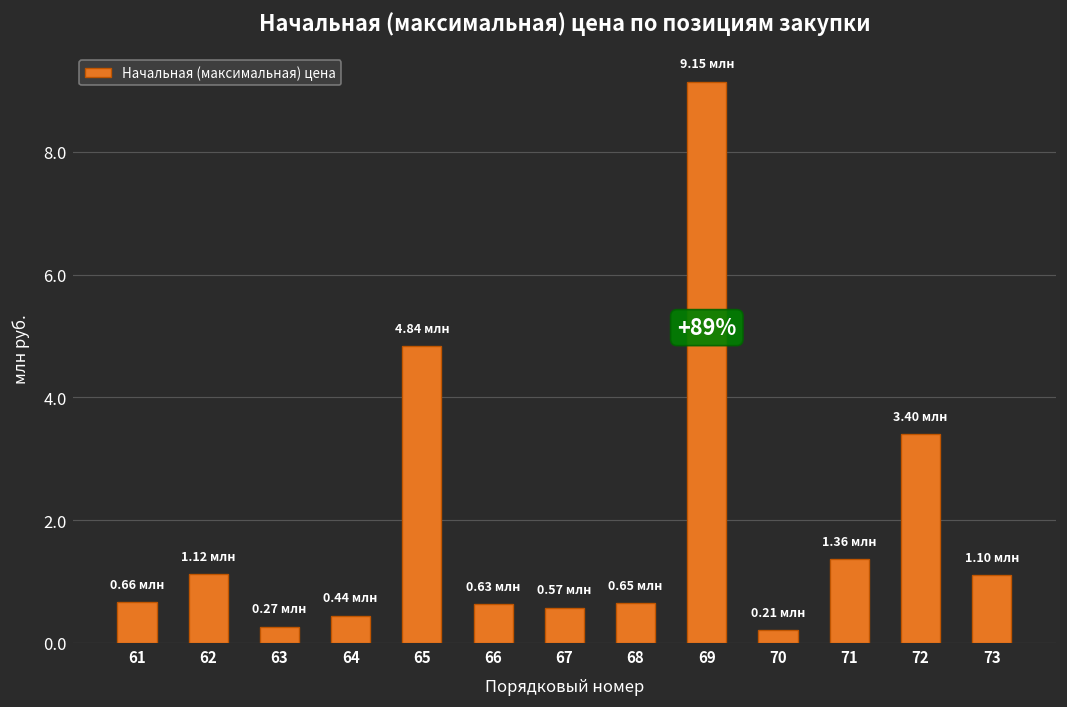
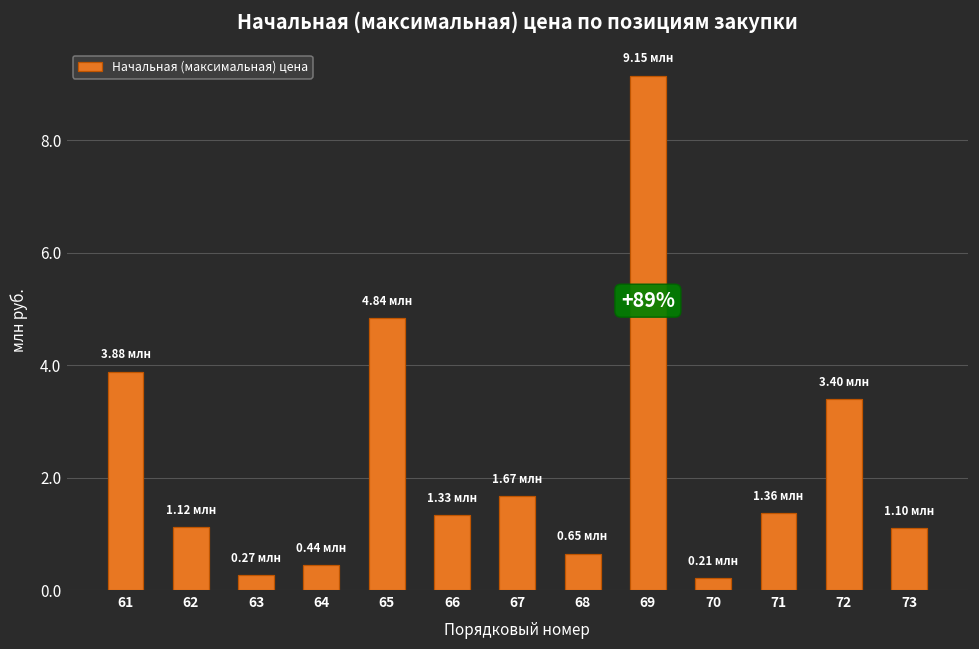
  {
-   "61": 0.66,
-   "66": 0.63,
-   "67": 0.57
+   "61": 3.88,
+   "66": 1.33,
+   "67": 1.67
  }
